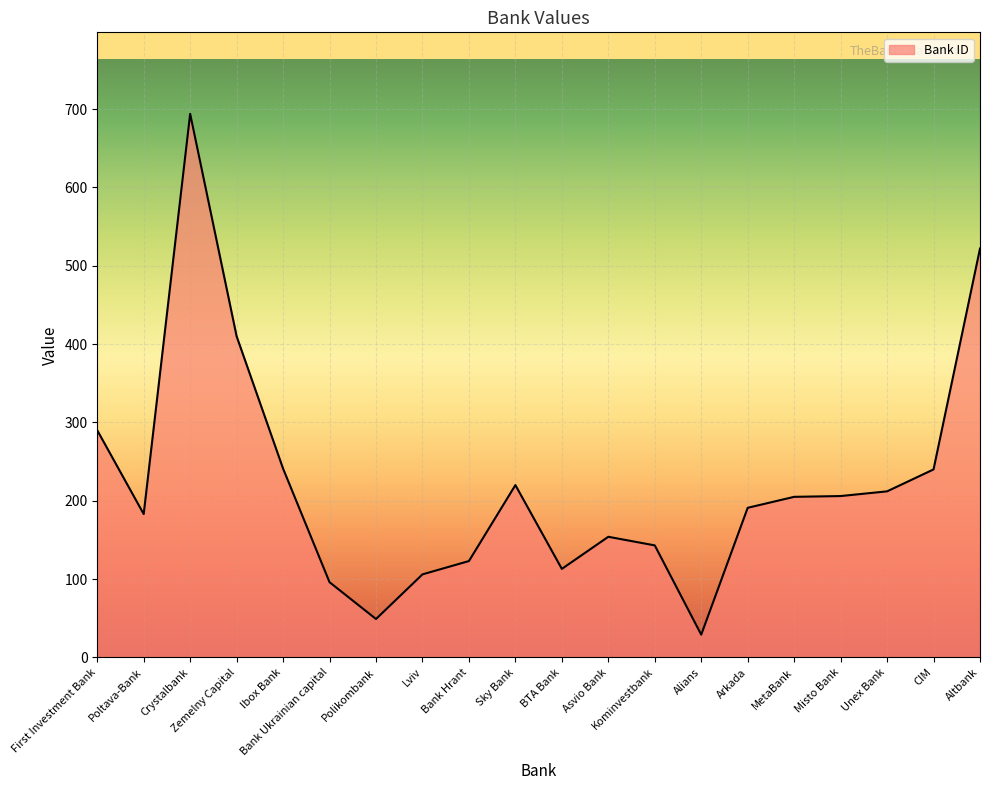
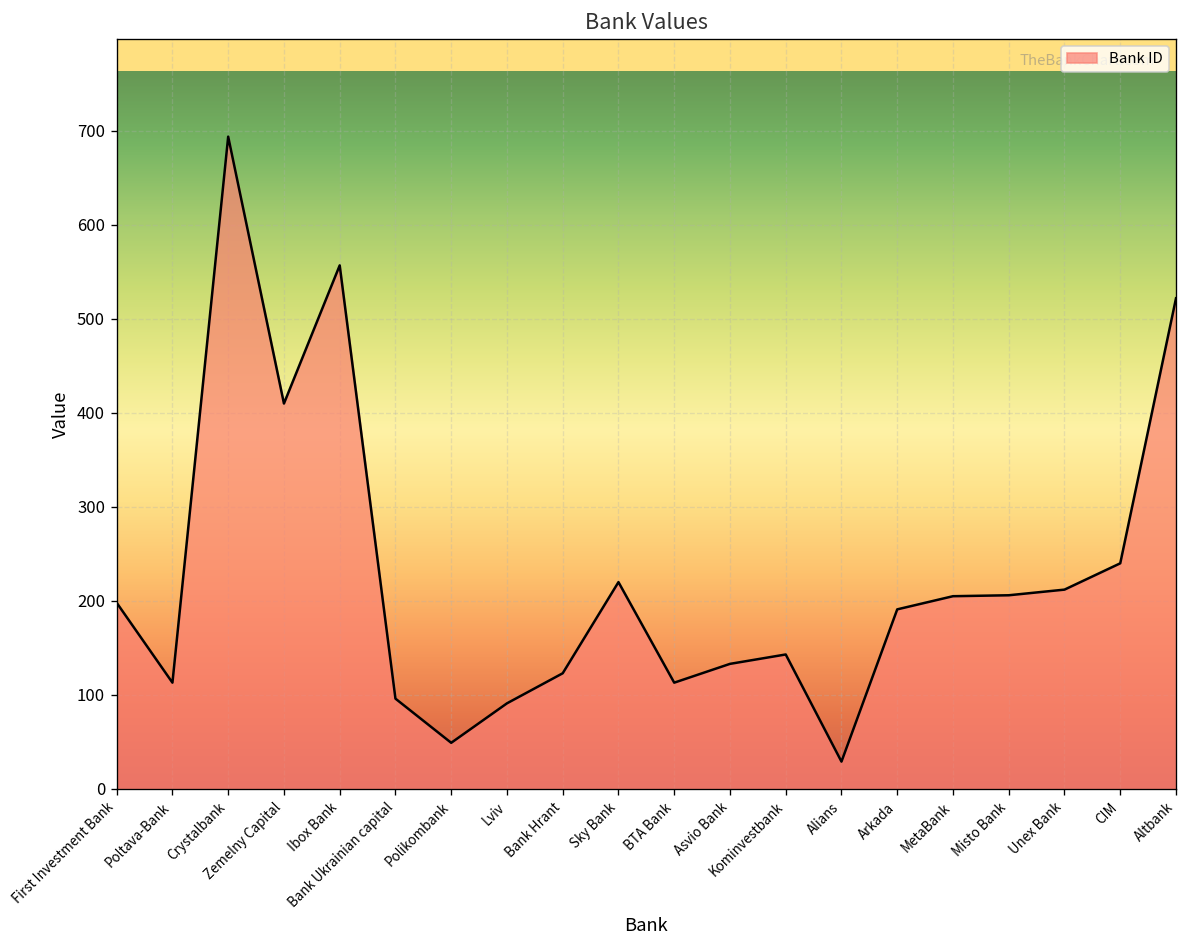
  {
-   "First Investment Bank": 290,
-   "Poltava-Bank": 180,
+   "First Investment Bank": 200,
+   "Poltava-Bank": 110,
    "Crystalbank": 690,
    "Zemelny Capital": 410,
-   "Ibox Bank": 240,
+   "Ibox Bank": 560,
    "Bank Ukrainian capital": 100,
    "Polikombank": 50,
-   "Lviv": 110,
+   "Lviv": 90,
    "Bank Hrant": 120,
    "Sky Bank": 220,
    "BTA Bank": 110,
-   "Asvio Bank": 150,
+   "Asvio Bank": 130,
    "Kominvestbank": 140,
    "Alians": 30,
    "Arkada": 190,
    "MetaBank": 210,
    "Misto Bank": 210,
    "Unex Bank": 210,
    "CIM": 240,
    "Altbank": 520
  }
